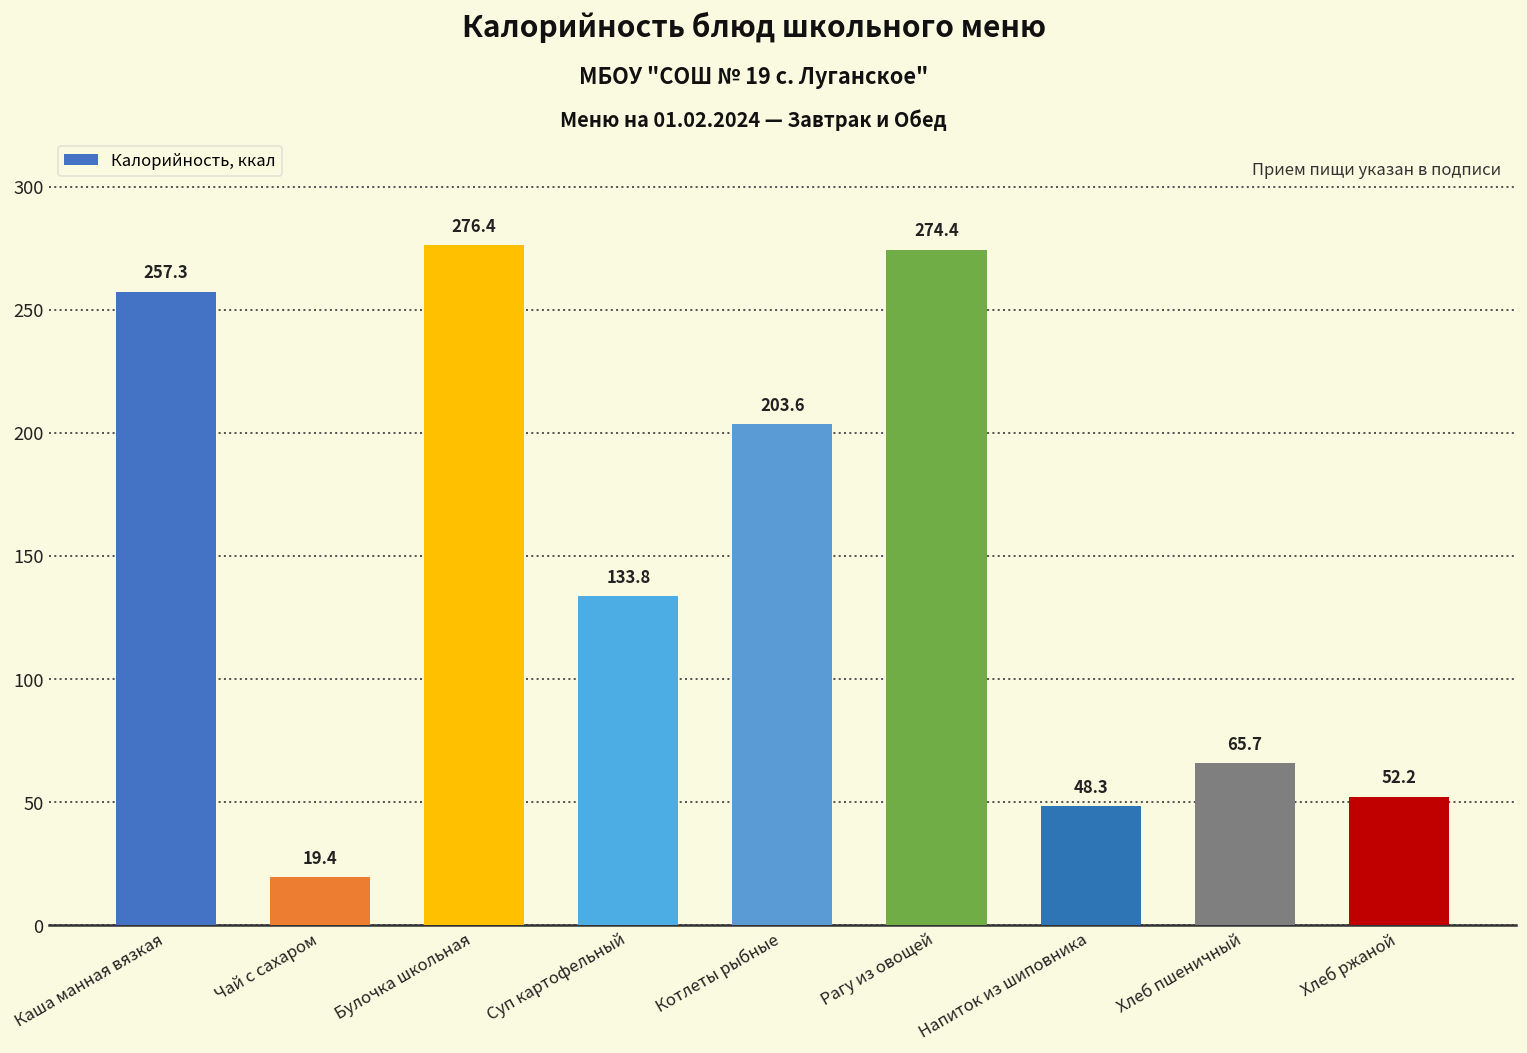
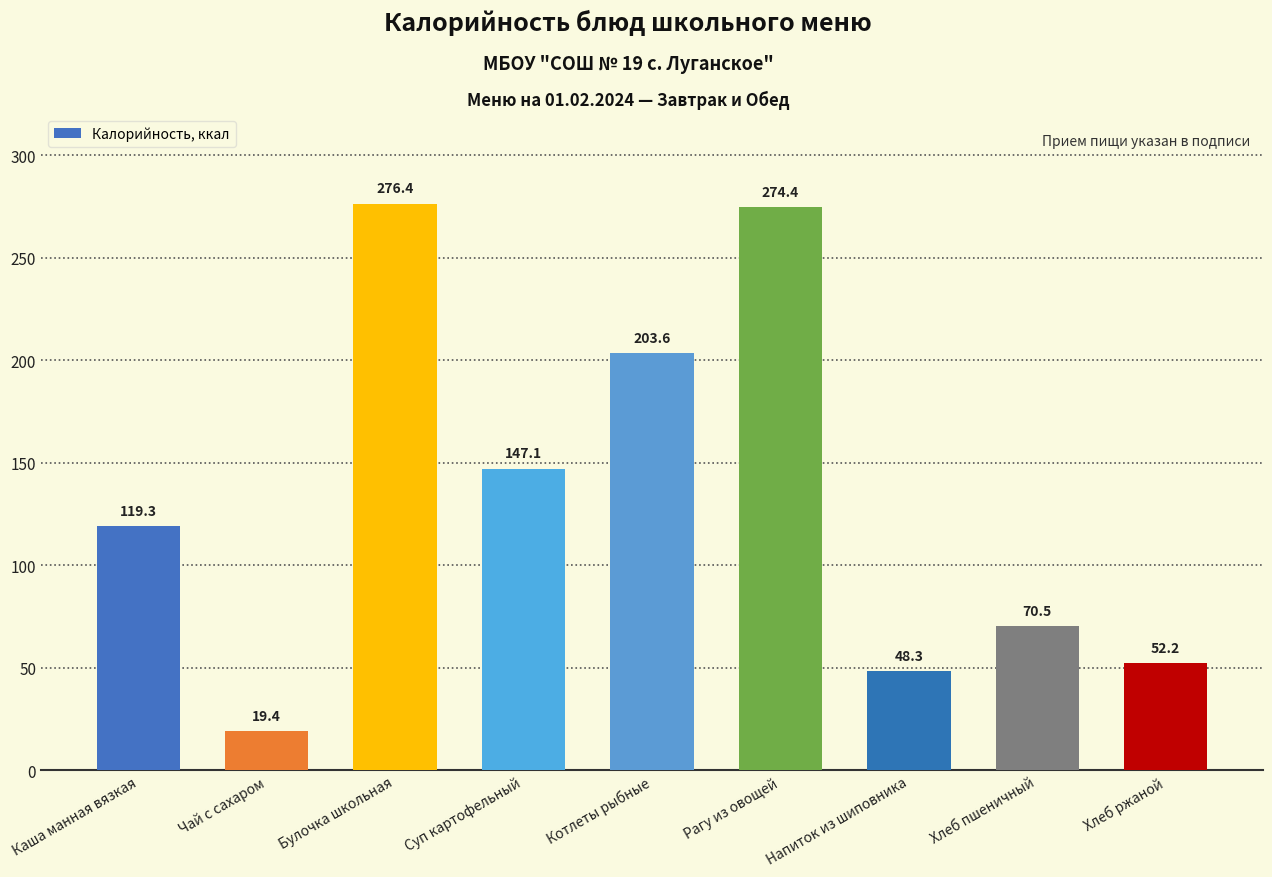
  {
-   "Каша манная вязкая": 257.3,
+   "Каша манная вязкая": 119.3,
    "Чай с сахаром": 19.4,
    "Булочка школьная": 276.4,
-   "Суп картофельный": 133.8,
+   "Суп картофельный": 147.1,
    "Котлеты рыбные": 203.6,
    "Рагу из овощей": 274.4,
    "Напиток из шиповника": 48.3,
-   "Хлеб пшеничный": 65.7,
+   "Хлеб пшеничный": 70.5,
    "Хлеб ржаной": 52.2
  }
